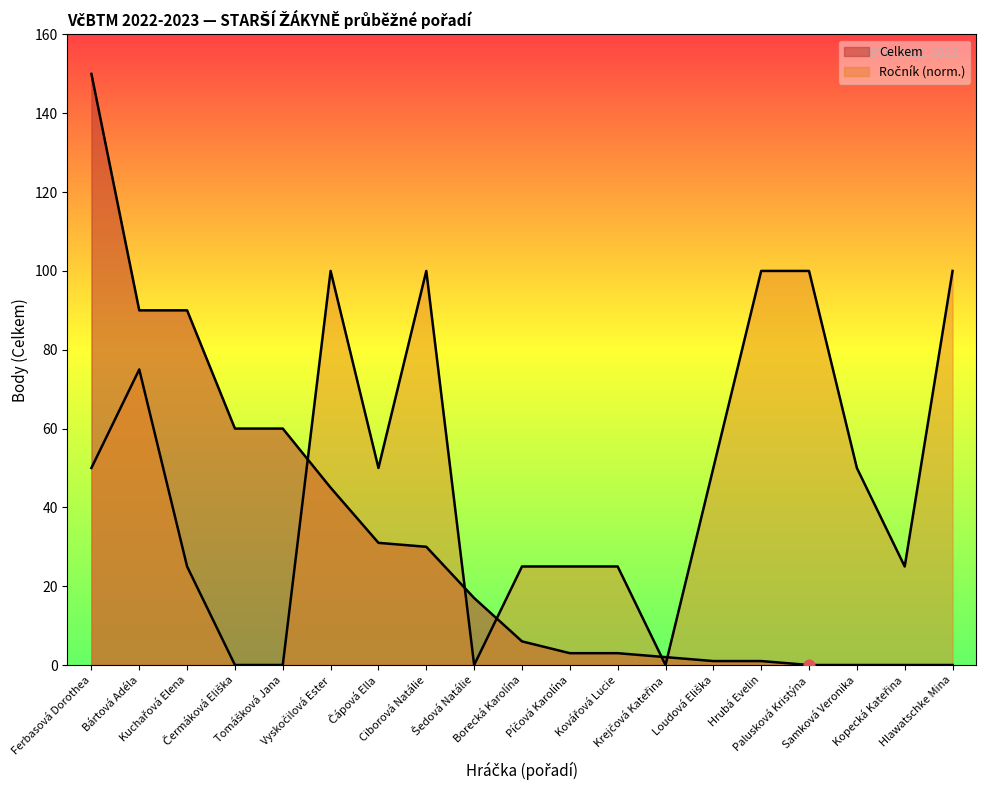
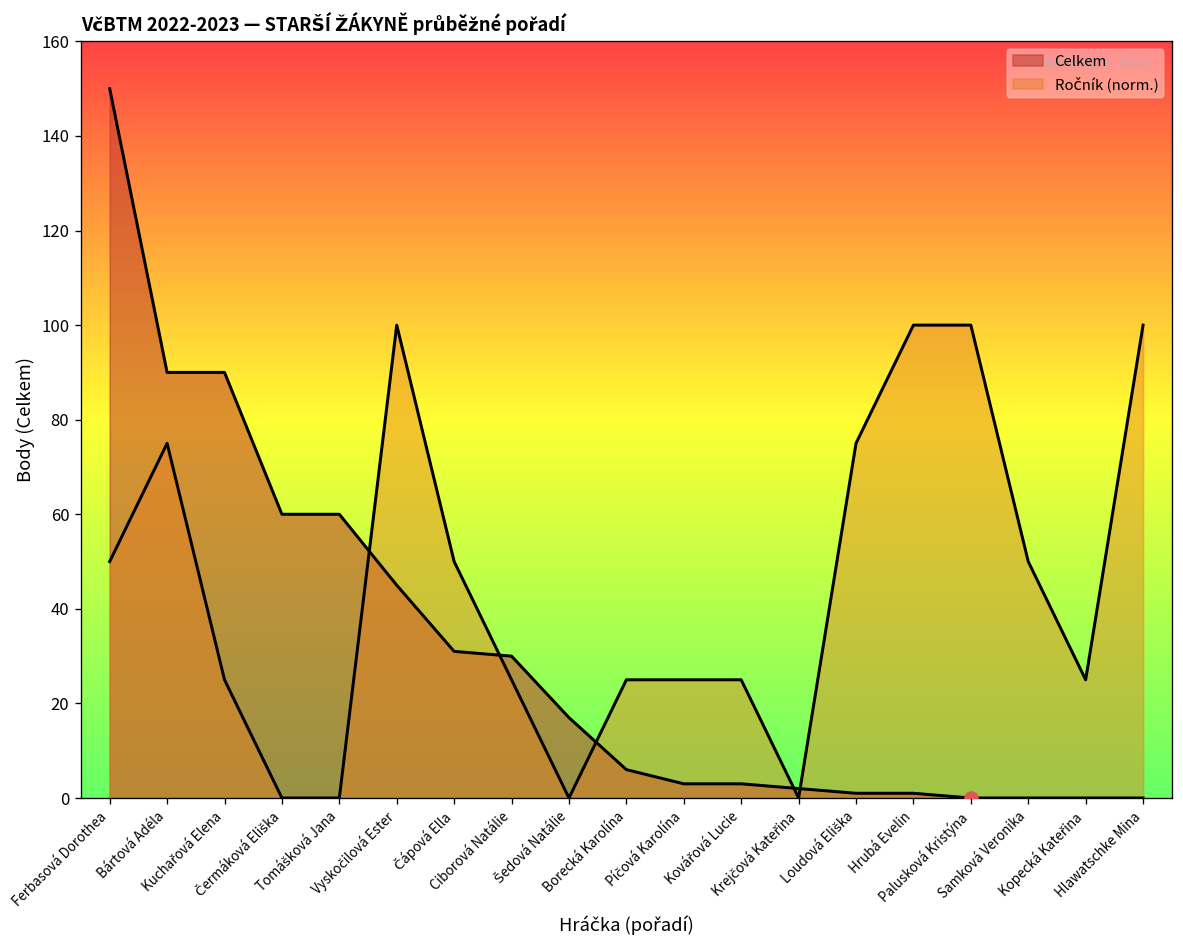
  {
    "Ročník (norm.)": {
      "Ferbasová Dorothea": 50,
      "Bártová Adéla": 75,
      "Kuchařová Elena": 25,
      "Čermáková Eliška": 0,
      "Tomášková Jana": 0,
      "Vyskočilová Ester": 100,
      "Čápová Ella": 50,
-     "Ciborová Natálie": 100,
+     "Ciborová Natálie": 25,
      "Šedová Natálie": 0,
      "Borecká Karolína": 25,
      "Píčová Karolína": 25,
      "Kovářová Lucie": 25,
      "Krejčová Kateřina": 0,
-     "Loudová Eliška": 50,
+     "Loudová Eliška": 75,
      "Hrubá Evelin": 100,
      "Palusková Kristýna": 100,
      "Samková Veronika": 50,
      "Kopecká Kateřina": 25,
      "Hlawatschke Mina": 100
    }
  }
